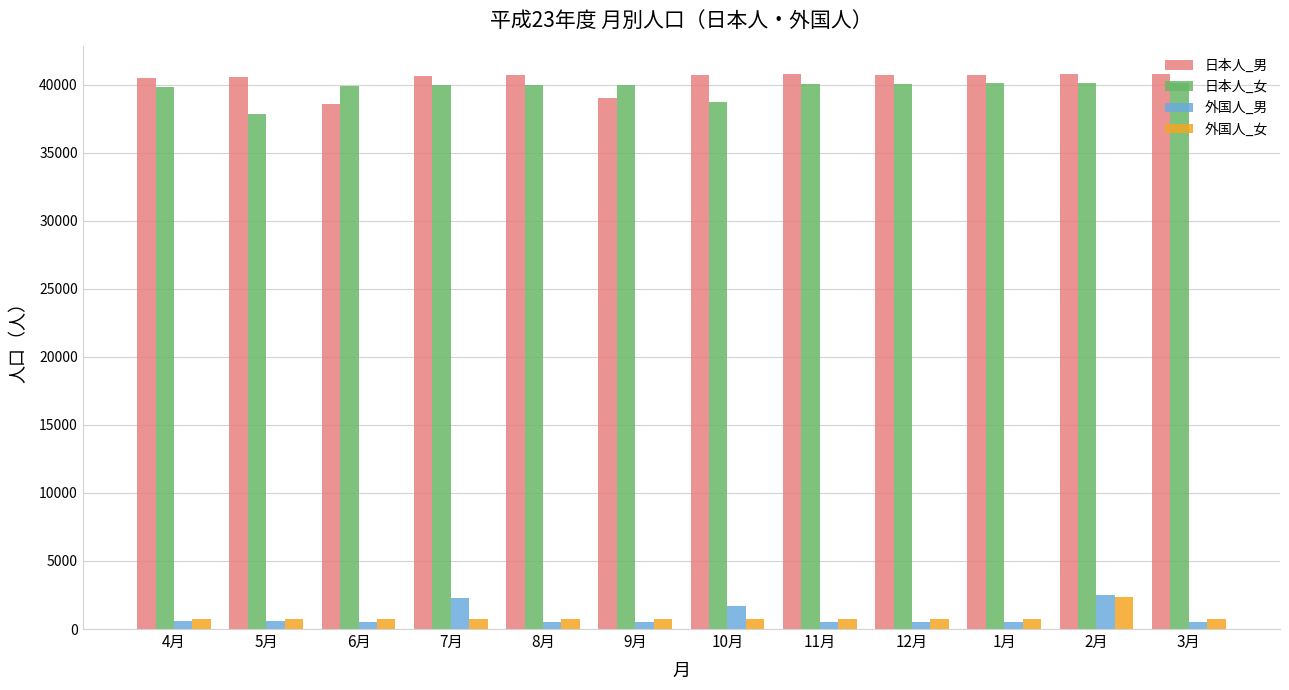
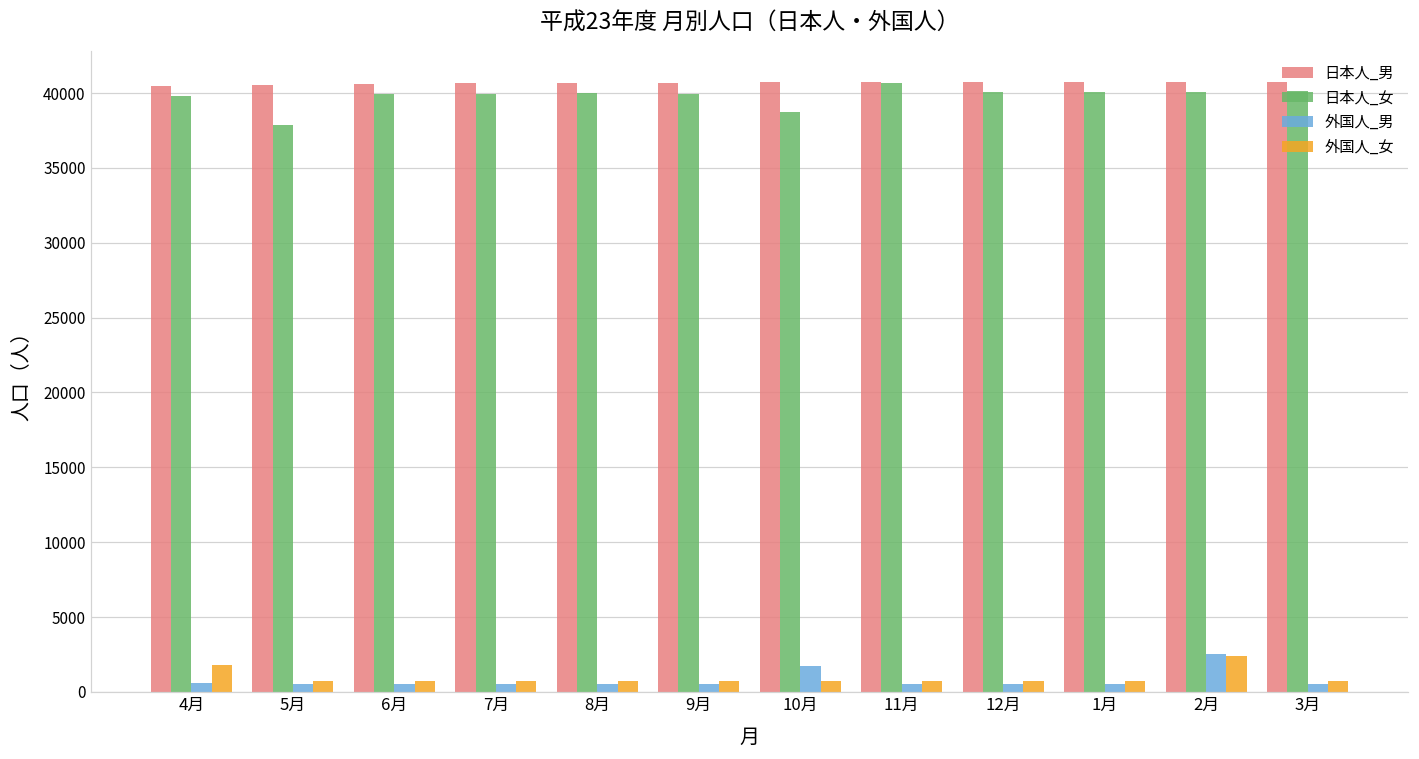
  {
    "日本人_男": {
      "4月": 40500,
      "5月": 40500,
-     "6月": 38500,
+     "6月": 40600,
      "7月": 40700,
      "8月": 40700,
-     "9月": 39000,
+     "9月": 40700,
      "10月": 40700,
      "11月": 40800,
      "12月": 40700,
      "1月": 40700,
      "2月": 40800,
      "3月": 40800
    },
    "日本人_女": {
      "4月": 39800,
      "5月": 37800,
      "6月": 39900,
      "7月": 39900,
      "8月": 40000,
      "9月": 40000,
      "10月": 38700,
-     "11月": 40100,
+     "11月": 40700,
      "12月": 40100,
      "1月": 40100,
      "2月": 40100,
      "3月": 40100
    },
    "外国人_男": {
      "4月": 600,
      "5月": 600,
      "6月": 600,
-     "7月": 2300,
+     "7月": 500,
      "8月": 500,
      "9月": 500,
      "10月": 1700,
      "11月": 500,
      "12月": 500,
      "1月": 500,
      "2月": 2500,
      "3月": 500
    },
    "外国人_女": {
-     "4月": 700,
+     "4月": 1800,
      "5月": 700,
      "6月": 700,
      "7月": 700,
      "8月": 700,
      "9月": 700,
      "10月": 700,
      "11月": 700,
      "12月": 700,
      "1月": 700,
      "2月": 2400,
      "3月": 700
    }
  }
